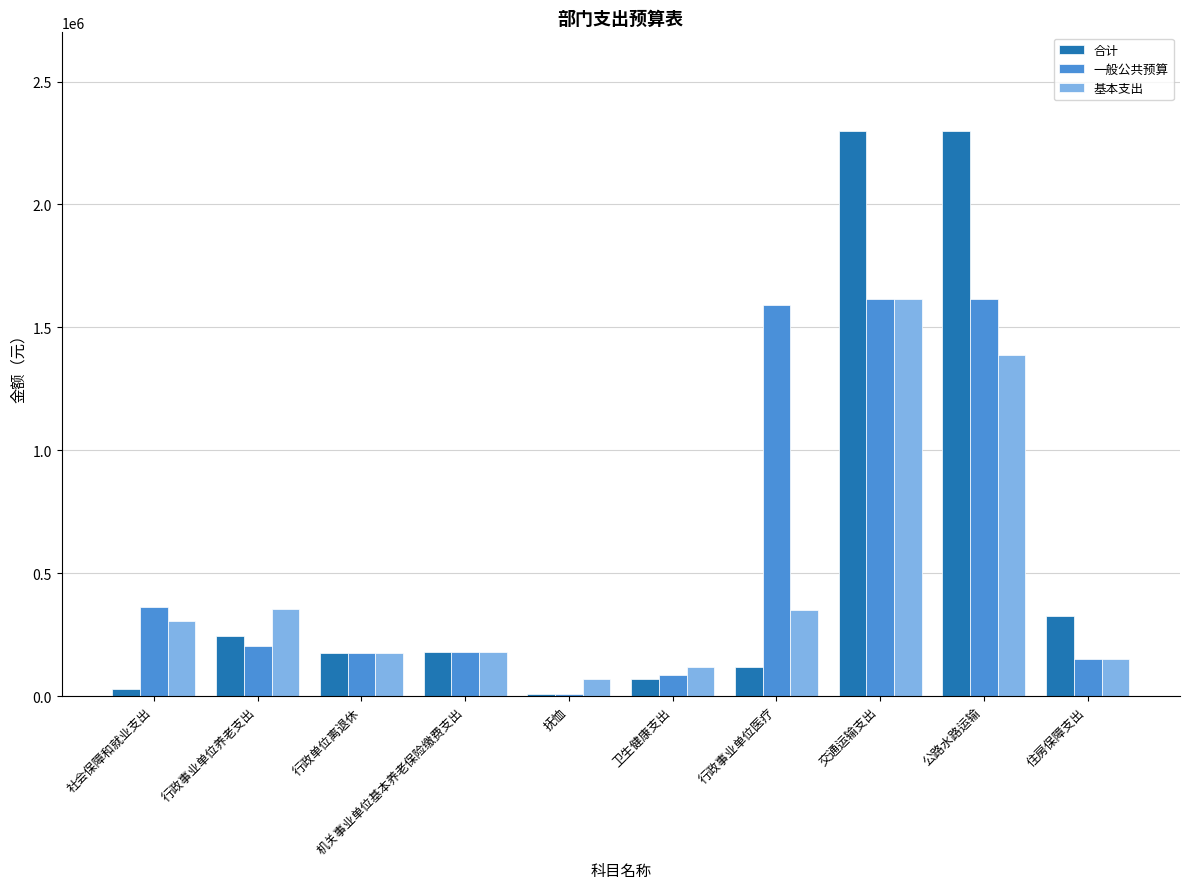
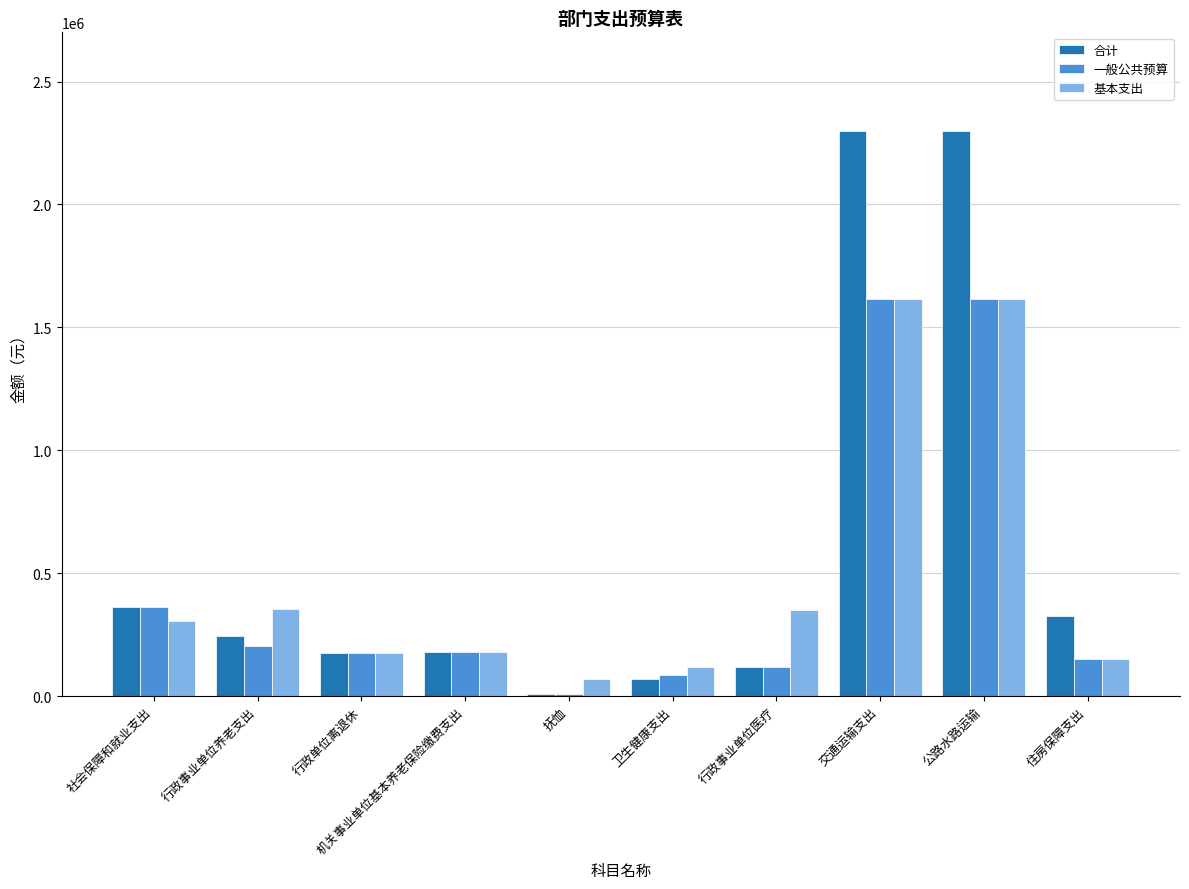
  {
    "合计": {
-     "社会保障和就业支出": 30000,
+     "社会保障和就业支出": 360000,
      "行政事业单位养老支出": 250000,
      "行政单位离退休": 180000,
      "机关事业单位基本养老保险缴费支出": 180000,
      "卫生健康支出": 70000,
      "行政事业单位医疗": 120000,
      "交通运输支出": 2300000,
      "公路水路运输": 2300000,
      "住房保障支出": 320000
    },
    "一般公共预算": {
      "社会保障和就业支出": 360000,
      "行政事业单位养老支出": 200000,
      "行政单位离退休": 180000,
      "机关事业单位基本养老保险缴费支出": 180000,
      "卫生健康支出": 80000,
-     "行政事业单位医疗": 1590000,
+     "行政事业单位医疗": 120000,
      "交通运输支出": 1620000,
      "公路水路运输": 1620000,
      "住房保障支出": 150000
    },
    "基本支出": {
      "社会保障和就业支出": 300000,
      "行政事业单位养老支出": 360000,
      "行政单位离退休": 180000,
      "机关事业单位基本养老保险缴费支出": 180000,
      "抚恤": 70000,
      "卫生健康支出": 120000,
      "行政事业单位医疗": 350000,
      "交通运输支出": 1620000,
-     "公路水路运输": 1390000,
+     "公路水路运输": 1620000,
      "住房保障支出": 150000
    }
  }
